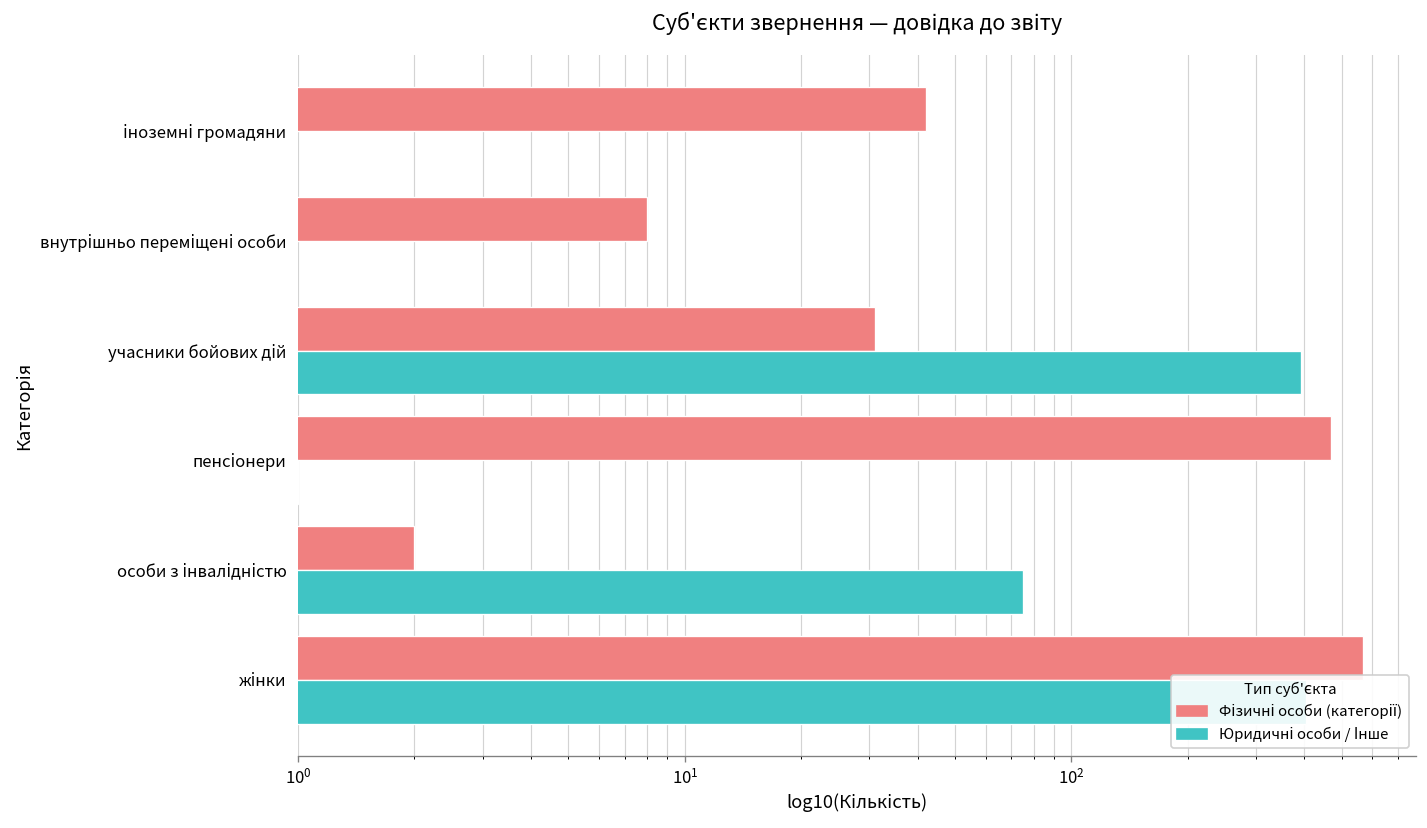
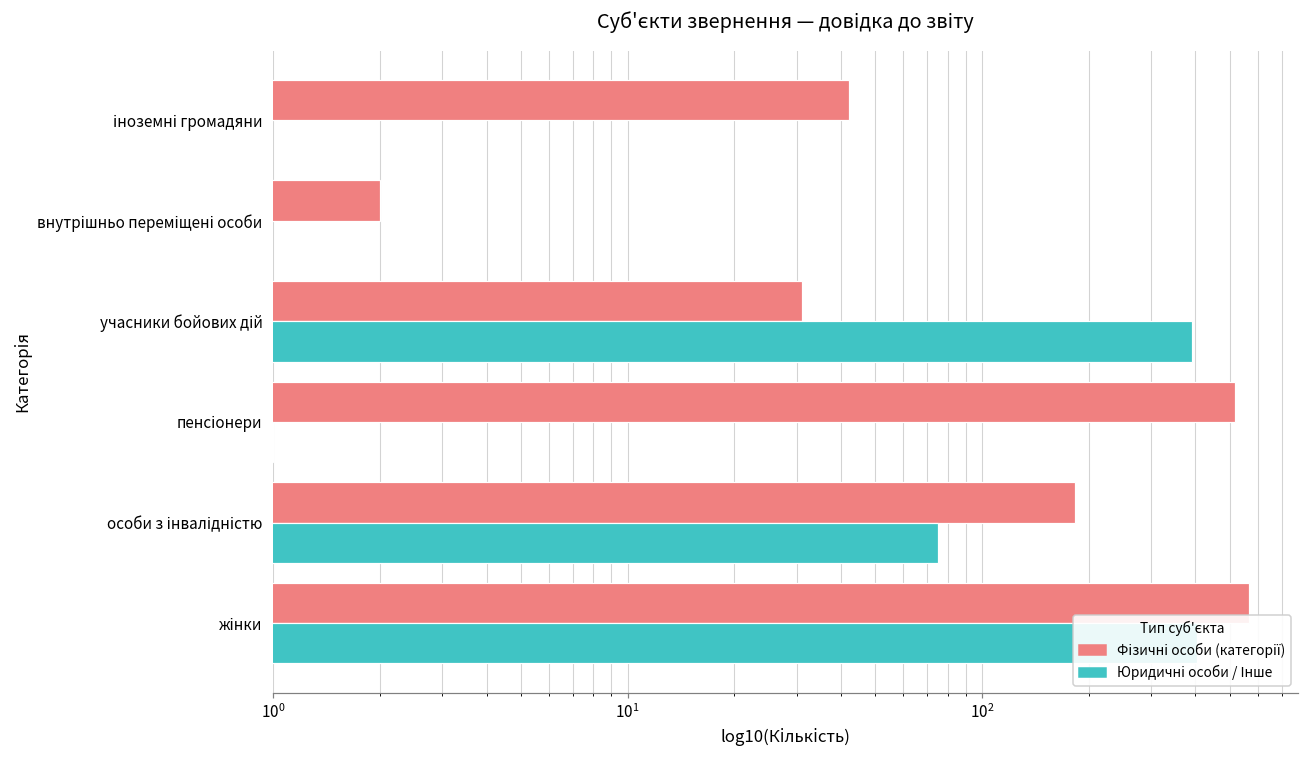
  {
    "Фізичні особи (категорії)": {
      "іноземні громадяни": 42,
-     "внутрішньо переміщені особи": 8,
+     "внутрішньо переміщені особи": 2,
      "учасники бойових дій": 31,
-     "пенсіонери": 470,
-     "особи з інвалідністю": 2,
+     "пенсіонери": 520,
+     "особи з інвалідністю": 180,
      "жінки": 570
    },
    "Юридичні особи / Інше": {
      "учасники бойових дій": 390,
      "пенсіонери": 1,
      "особи з інвалідністю": 75
    }
  }
